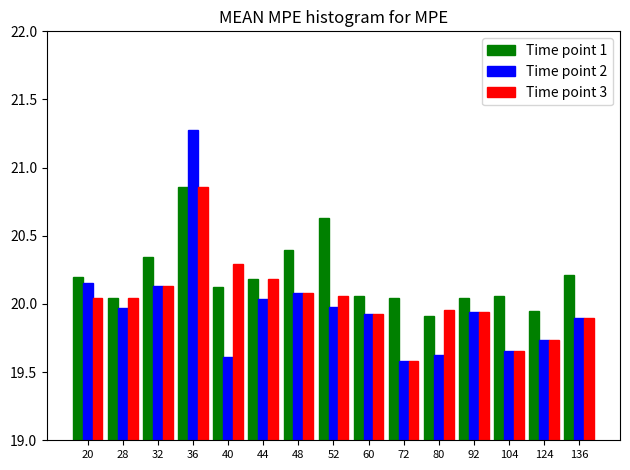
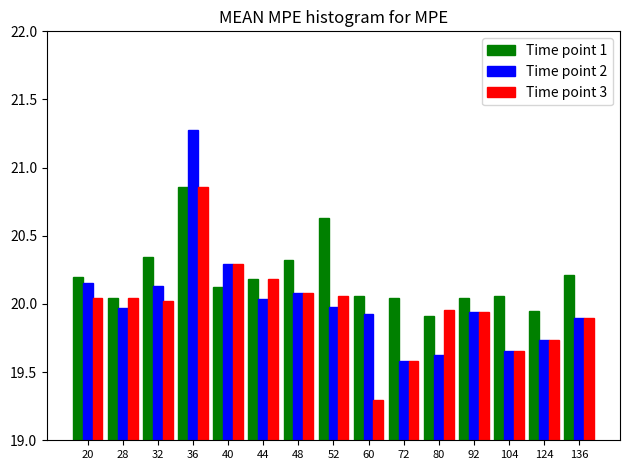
  {
    "Time point 1": {
      "20": 20.20,
      "28": 20.04,
      "32": 20.34,
      "36": 20.86,
      "40": 20.12,
      "44": 20.18,
-     "48": 20.39,
+     "48": 20.32,
      "52": 20.63,
      "60": 20.06,
      "72": 20.04,
      "80": 19.91,
      "92": 20.04,
      "104": 20.06,
      "124": 19.95,
      "136": 20.21
    },
    "Time point 2": {
      "20": 20.16,
      "28": 19.97,
      "32": 20.13,
      "36": 21.27,
-     "40": 19.61,
+     "40": 20.29,
      "44": 20.04,
      "48": 20.08,
      "52": 19.98,
      "60": 19.93,
      "72": 19.58,
      "80": 19.62,
      "92": 19.94,
      "104": 19.66,
      "124": 19.74,
      "136": 19.90
    },
    "Time point 3": {
      "20": 20.05,
      "28": 20.04,
-     "32": 20.13,
+     "32": 20.02,
      "36": 20.86,
      "40": 20.29,
      "44": 20.18,
      "48": 20.08,
      "52": 20.06,
-     "60": 19.93,
+     "60": 19.29,
      "72": 19.58,
      "80": 19.95,
      "92": 19.94,
      "104": 19.66,
      "124": 19.74,
      "136": 19.90
    }
  }
